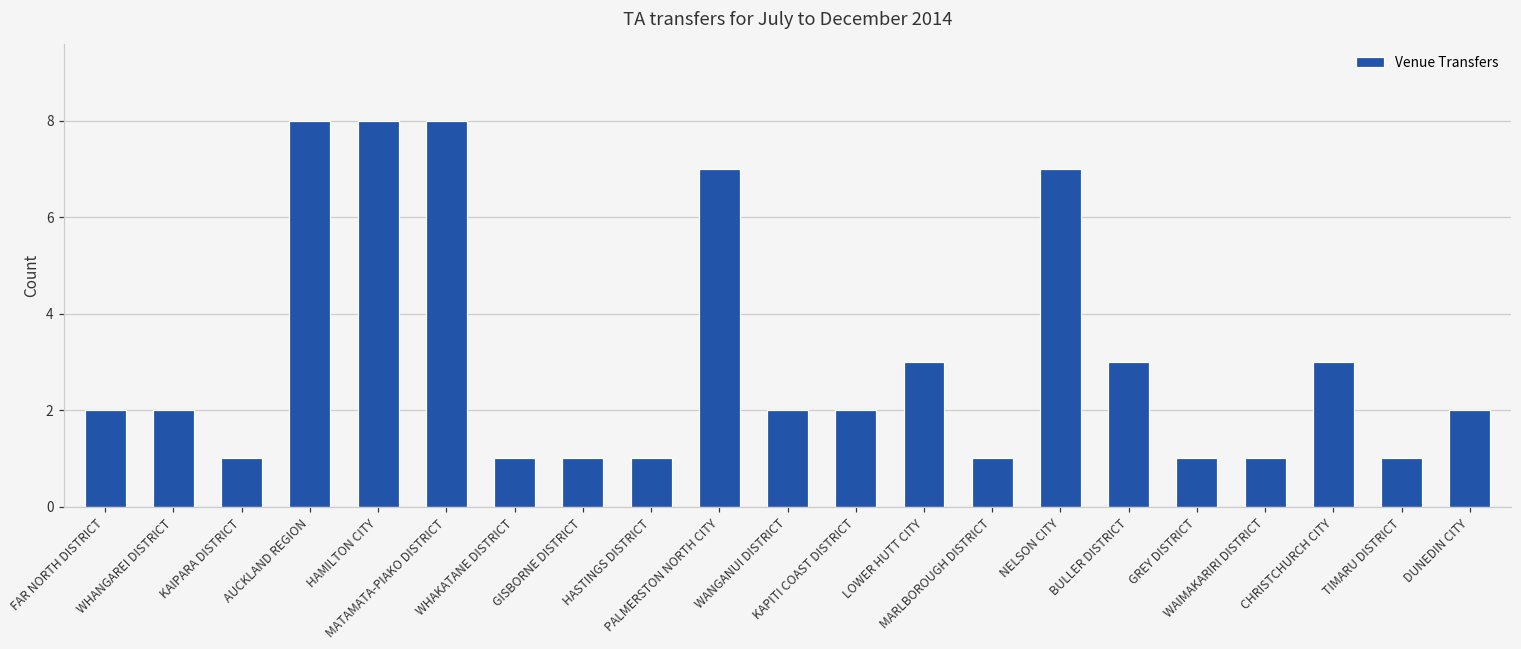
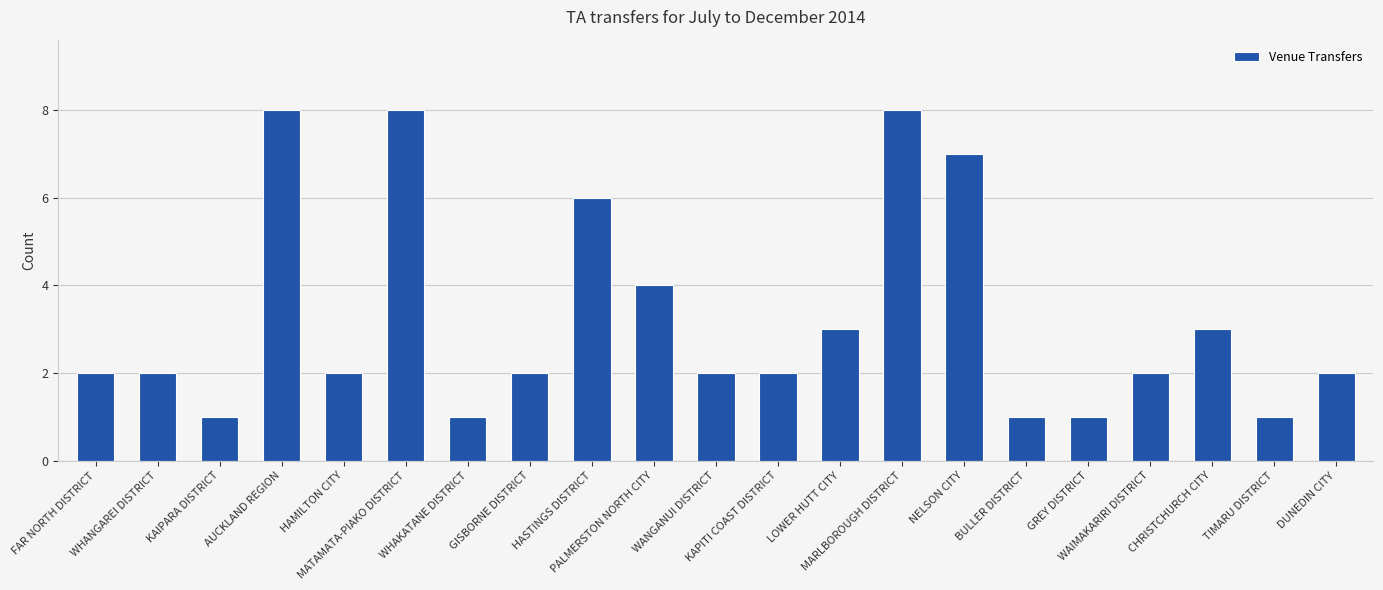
  {
    "FAR NORTH DISTRICT": 2,
    "WHANGAREI DISTRICT": 2,
    "KAIPARA DISTRICT": 1,
    "AUCKLAND REGION": 8,
-   "HAMILTON CITY": 8,
+   "HAMILTON CITY": 2,
    "MATAMATA-PIAKO DISTRICT": 8,
    "WHAKATANE DISTRICT": 1,
-   "GISBORNE DISTRICT": 1,
-   "HASTINGS DISTRICT": 1,
-   "PALMERSTON NORTH CITY": 7,
+   "GISBORNE DISTRICT": 2,
+   "HASTINGS DISTRICT": 6,
+   "PALMERSTON NORTH CITY": 4,
    "WANGANUI DISTRICT": 2,
    "KAPITI COAST DISTRICT": 2,
    "LOWER HUTT CITY": 3,
-   "MARLBOROUGH DISTRICT": 1,
+   "MARLBOROUGH DISTRICT": 8,
    "NELSON CITY": 7,
-   "BULLER DISTRICT": 3,
+   "BULLER DISTRICT": 1,
    "GREY DISTRICT": 1,
-   "WAIMAKARIRI DISTRICT": 1,
+   "WAIMAKARIRI DISTRICT": 2,
    "CHRISTCHURCH CITY": 3,
    "TIMARU DISTRICT": 1,
    "DUNEDIN CITY": 2
  }
